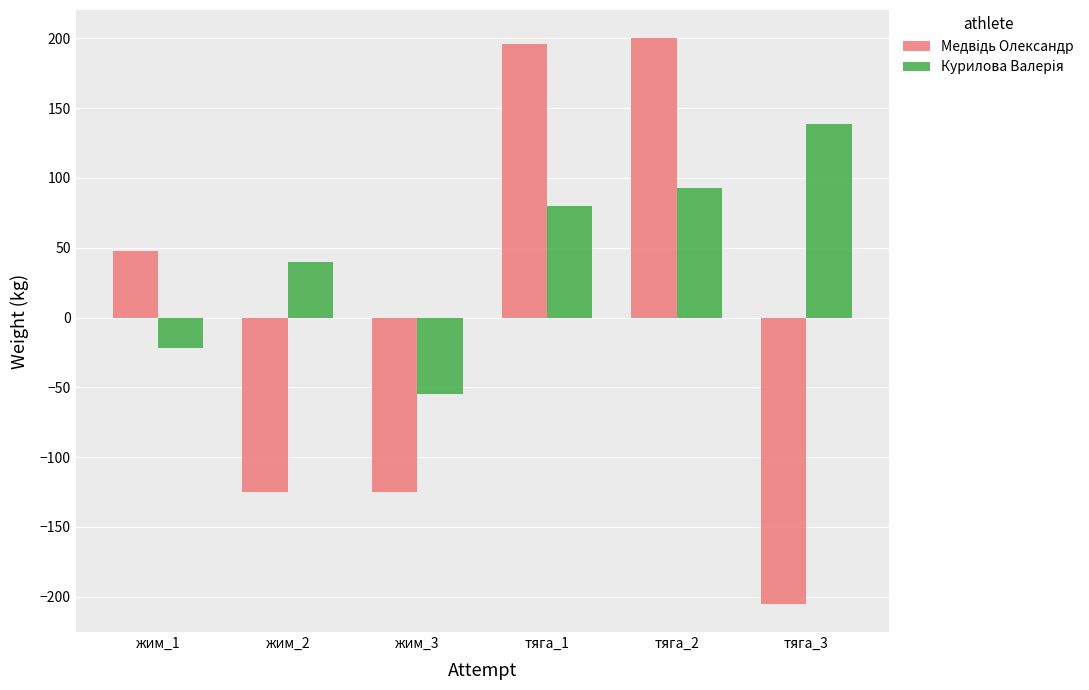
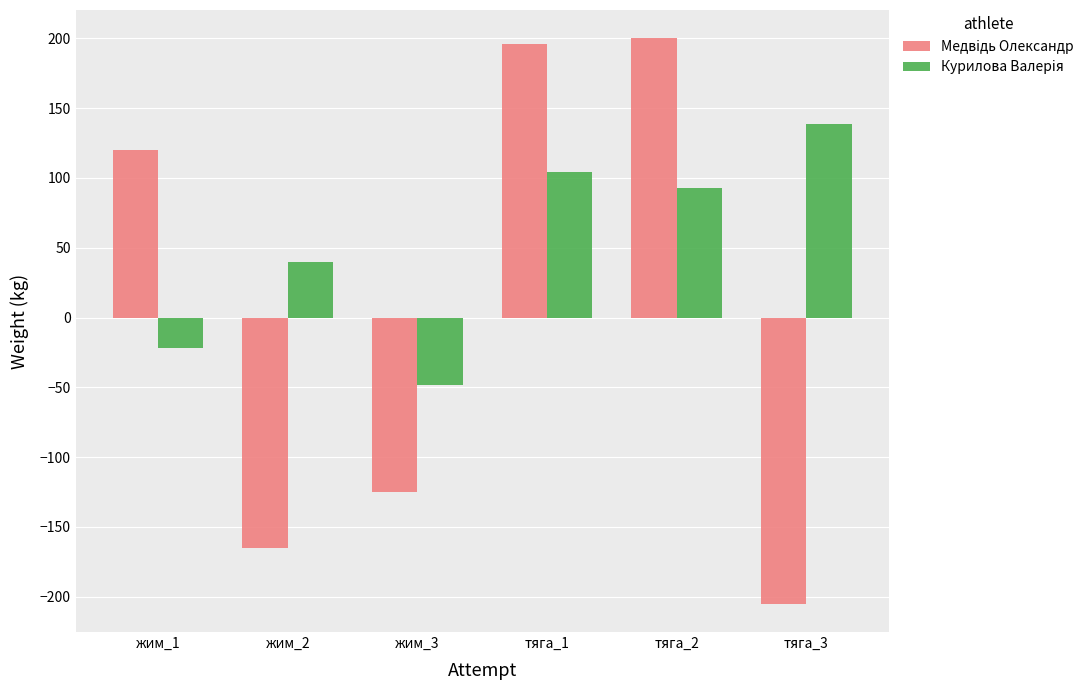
  {
    "Медвідь Олександр": {
-     "жим_1": 48,
-     "жим_2": -125,
+     "жим_1": 120,
+     "жим_2": -165,
      "жим_3": -125,
      "тяга_1": 196,
      "тяга_2": 200,
      "тяга_3": -205
    },
    "Курилова Валерія": {
      "жим_1": -22,
      "жим_2": 40,
-     "жим_3": -55,
-     "тяга_1": 80,
+     "жим_3": -48,
+     "тяга_1": 104,
      "тяга_2": 93,
      "тяга_3": 139
    }
  }
